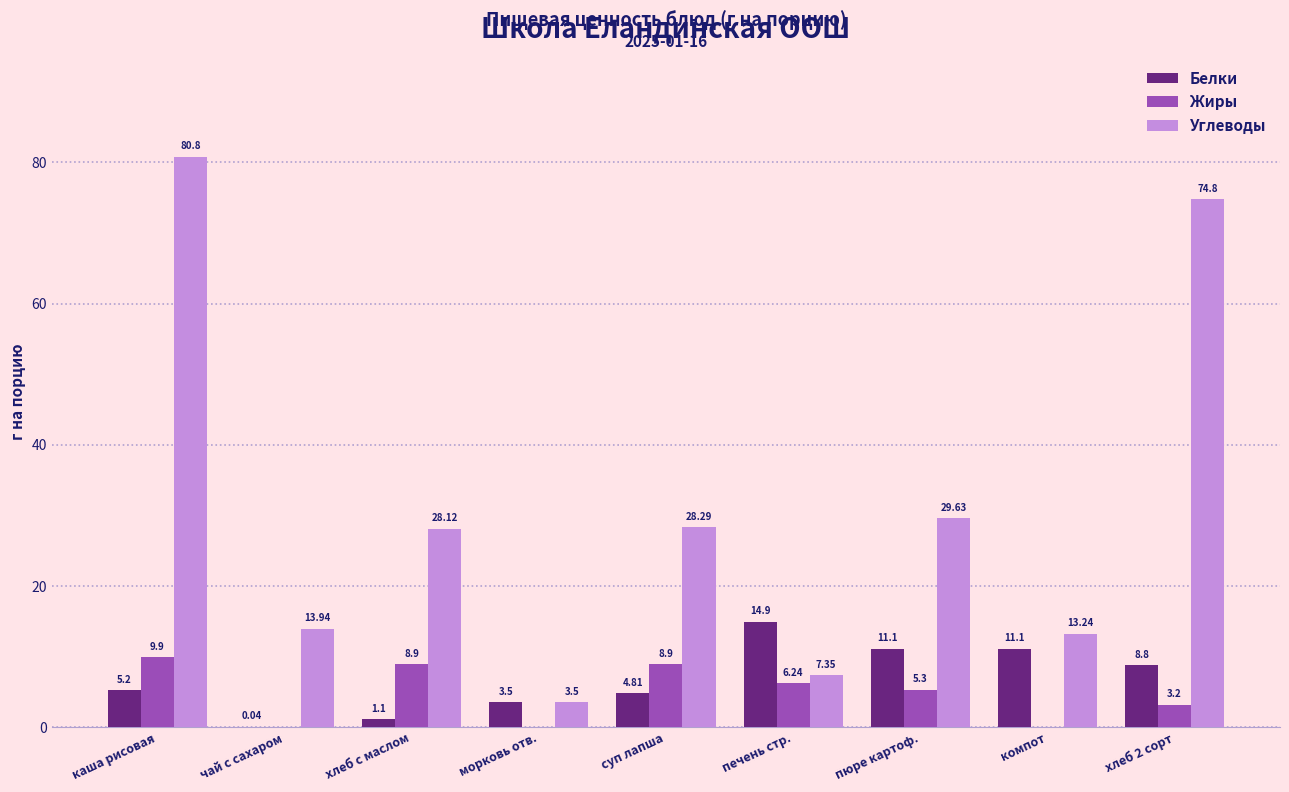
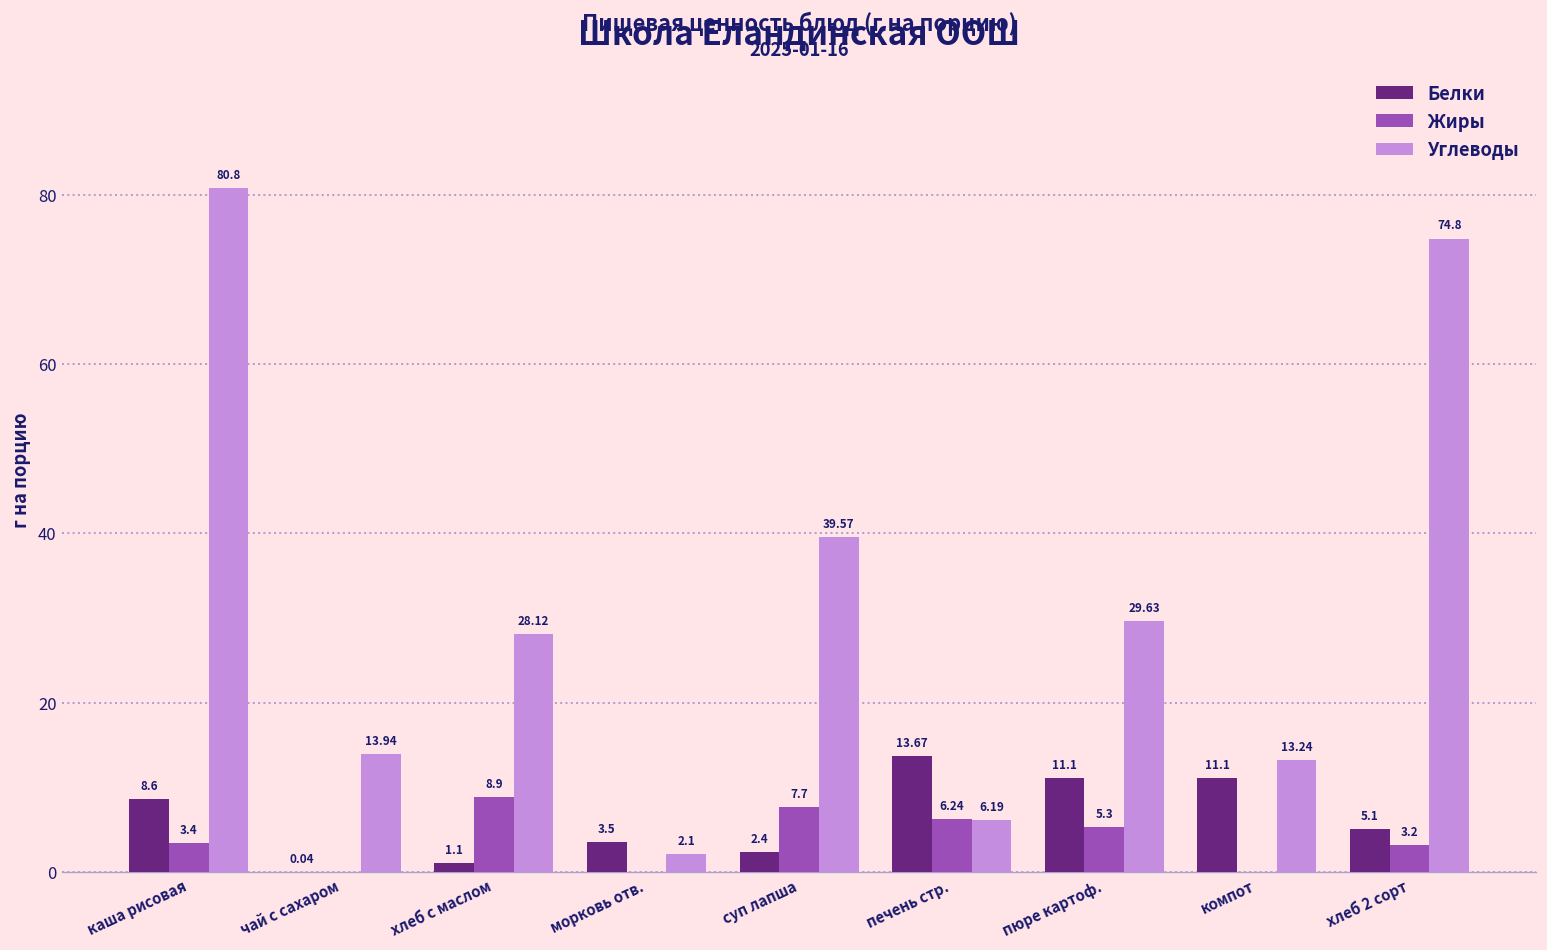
  {
    "Белки": {
-     "каша рисовая": 5.2,
+     "каша рисовая": 8.6,
      "чай с сахаром": 0.04,
      "хлеб с маслом": 1.1,
      "морковь отв.": 3.5,
-     "суп лапша": 4.81,
-     "печень стр.": 14.9,
+     "суп лапша": 2.4,
+     "печень стр.": 13.67,
      "пюре картоф.": 11.1,
      "компот": 11.1,
-     "хлеб 2 сорт": 8.8
+     "хлеб 2 сорт": 5.1
    },
    "Жиры": {
-     "каша рисовая": 9.9,
+     "каша рисовая": 3.4,
      "хлеб с маслом": 8.9,
-     "суп лапша": 8.9,
+     "суп лапша": 7.7,
      "печень стр.": 6.24,
      "пюре картоф.": 5.3,
      "хлеб 2 сорт": 3.2
    },
    "Углеводы": {
      "каша рисовая": 80.8,
      "чай с сахаром": 13.94,
      "хлеб с маслом": 28.12,
-     "морковь отв.": 3.5,
-     "суп лапша": 28.29,
-     "печень стр.": 7.35,
+     "морковь отв.": 2.1,
+     "суп лапша": 39.57,
+     "печень стр.": 6.19,
      "пюре картоф.": 29.63,
      "компот": 13.24,
      "хлеб 2 сорт": 74.8
    }
  }
